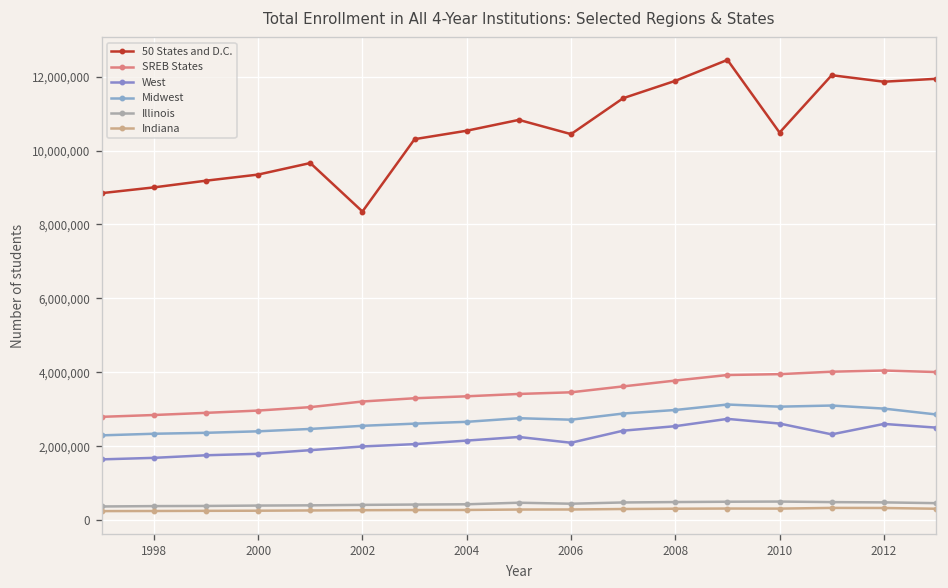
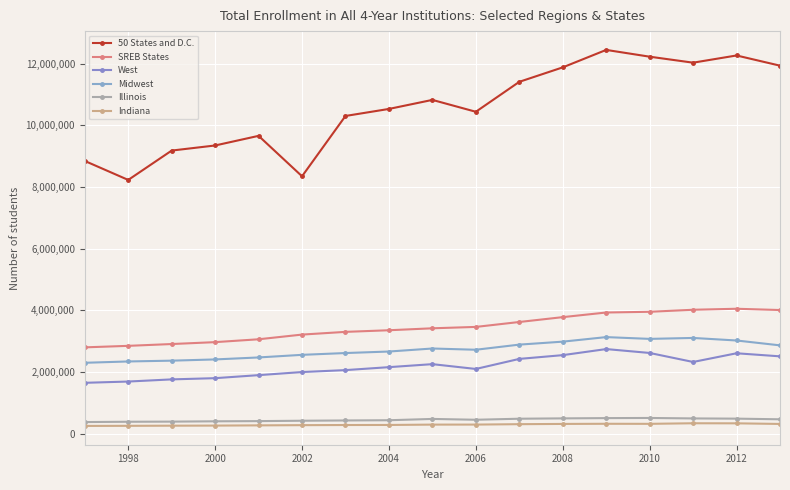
  {
    "50 States and D.C.": {
-     "1998": "9,000,000",
+     "1998": "8,200,000",
      "2000": "9,400,000",
      "2002": "8,400,000",
      "2004": "10,500,000",
      "2006": "10,400,000",
      "2008": "11,900,000",
-     "2010": "10,500,000",
-     "2012": "11,900,000"
+     "2010": "12,200,000",
+     "2012": "12,300,000"
    }
  }
